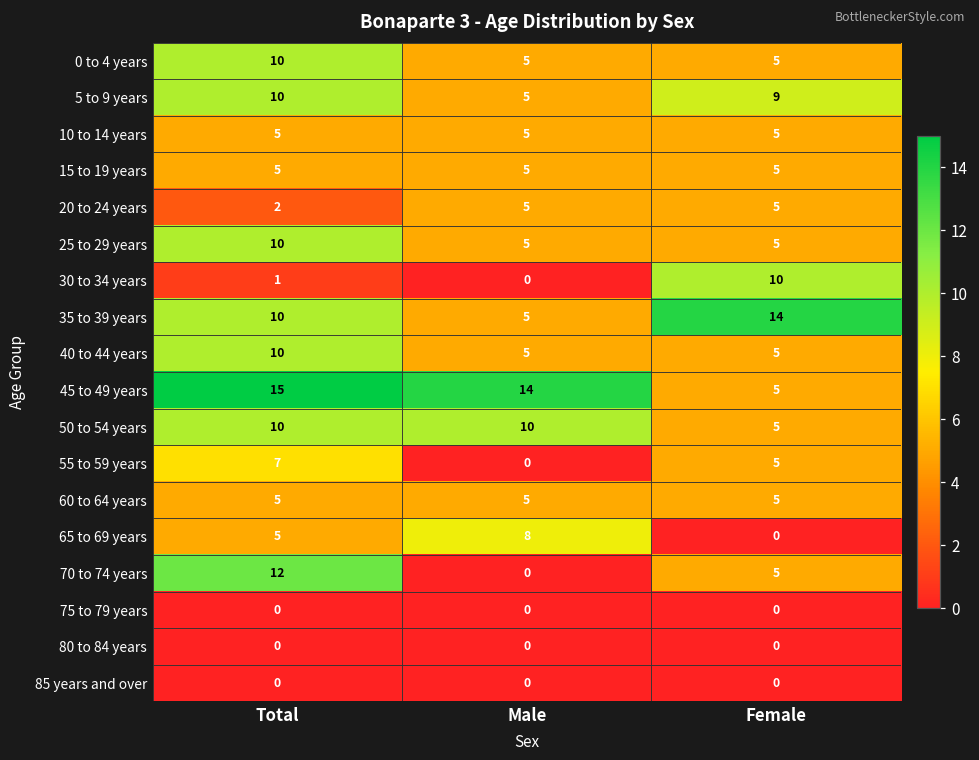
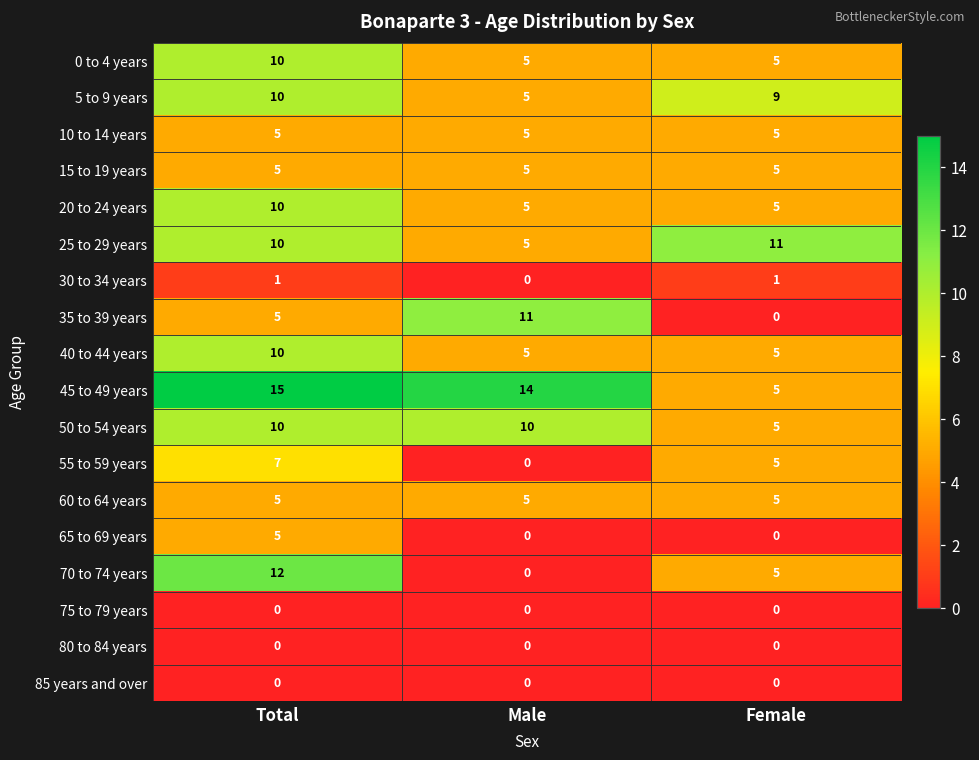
  {
    "0 to 4 years": {
      "Total": 10,
      "Male": 5,
      "Female": 5
    },
    "5 to 9 years": {
      "Total": 10,
      "Male": 5,
      "Female": 9
    },
    "10 to 14 years": {
      "Total": 5,
      "Male": 5,
      "Female": 5
    },
    "15 to 19 years": {
      "Total": 5,
      "Male": 5,
      "Female": 5
    },
    "20 to 24 years": {
-     "Total": 2,
+     "Total": 10,
      "Male": 5,
      "Female": 5
    },
    "25 to 29 years": {
      "Total": 10,
      "Male": 5,
-     "Female": 5
+     "Female": 11
    },
    "30 to 34 years": {
      "Total": 1,
      "Male": 0,
-     "Female": 10
+     "Female": 1
    },
    "35 to 39 years": {
-     "Total": 10,
-     "Male": 5,
-     "Female": 14
+     "Total": 5,
+     "Male": 11,
+     "Female": 0
    },
    "40 to 44 years": {
      "Total": 10,
      "Male": 5,
      "Female": 5
    },
    "45 to 49 years": {
      "Total": 15,
      "Male": 14,
      "Female": 5
    },
    "50 to 54 years": {
      "Total": 10,
      "Male": 10,
      "Female": 5
    },
    "55 to 59 years": {
      "Total": 7,
      "Male": 0,
      "Female": 5
    },
    "60 to 64 years": {
      "Total": 5,
      "Male": 5,
      "Female": 5
    },
    "65 to 69 years": {
      "Total": 5,
-     "Male": 8,
+     "Male": 0,
      "Female": 0
    },
    "70 to 74 years": {
      "Total": 12,
      "Male": 0,
      "Female": 5
    },
    "75 to 79 years": {
      "Total": 0,
      "Male": 0,
      "Female": 0
    },
    "80 to 84 years": {
      "Total": 0,
      "Male": 0,
      "Female": 0
    },
    "85 years and over": {
      "Total": 0,
      "Male": 0,
      "Female": 0
    }
  }
